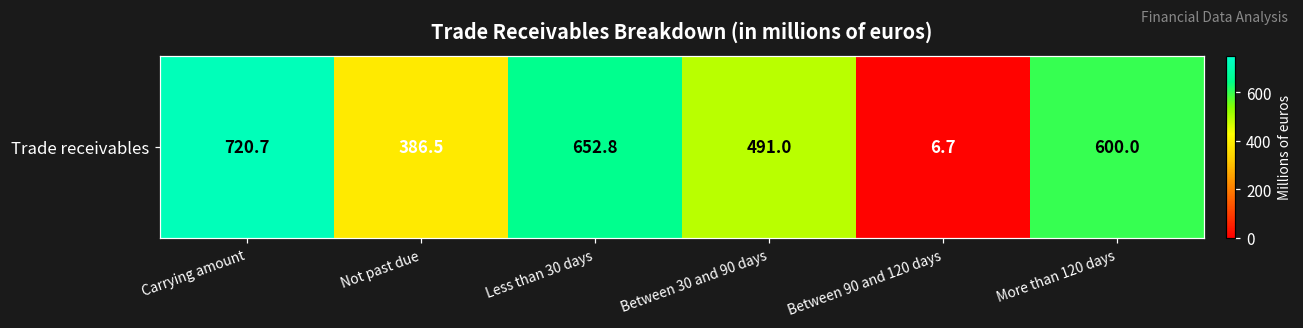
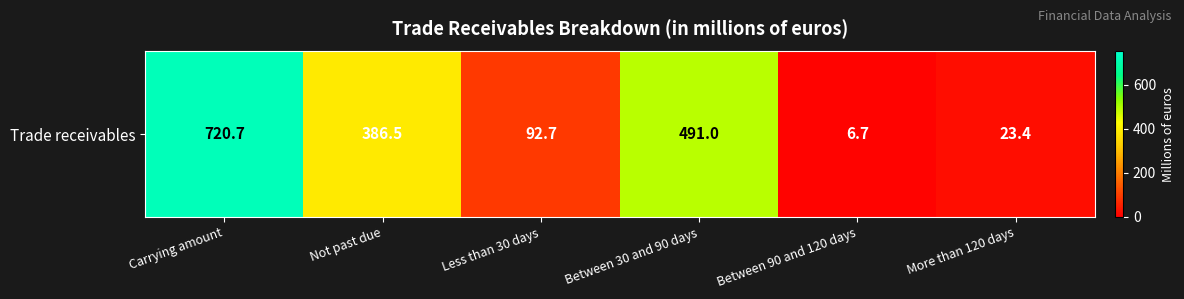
  {
    "Trade receivables": {
      "Carrying amount": 720.7,
      "Not past due": 386.5,
-     "Less than 30 days": 652.8,
+     "Less than 30 days": 92.7,
      "Between 30 and 90 days": 491.0,
      "Between 90 and 120 days": 6.7,
-     "More than 120 days": 600.0
+     "More than 120 days": 23.4
    }
  }
